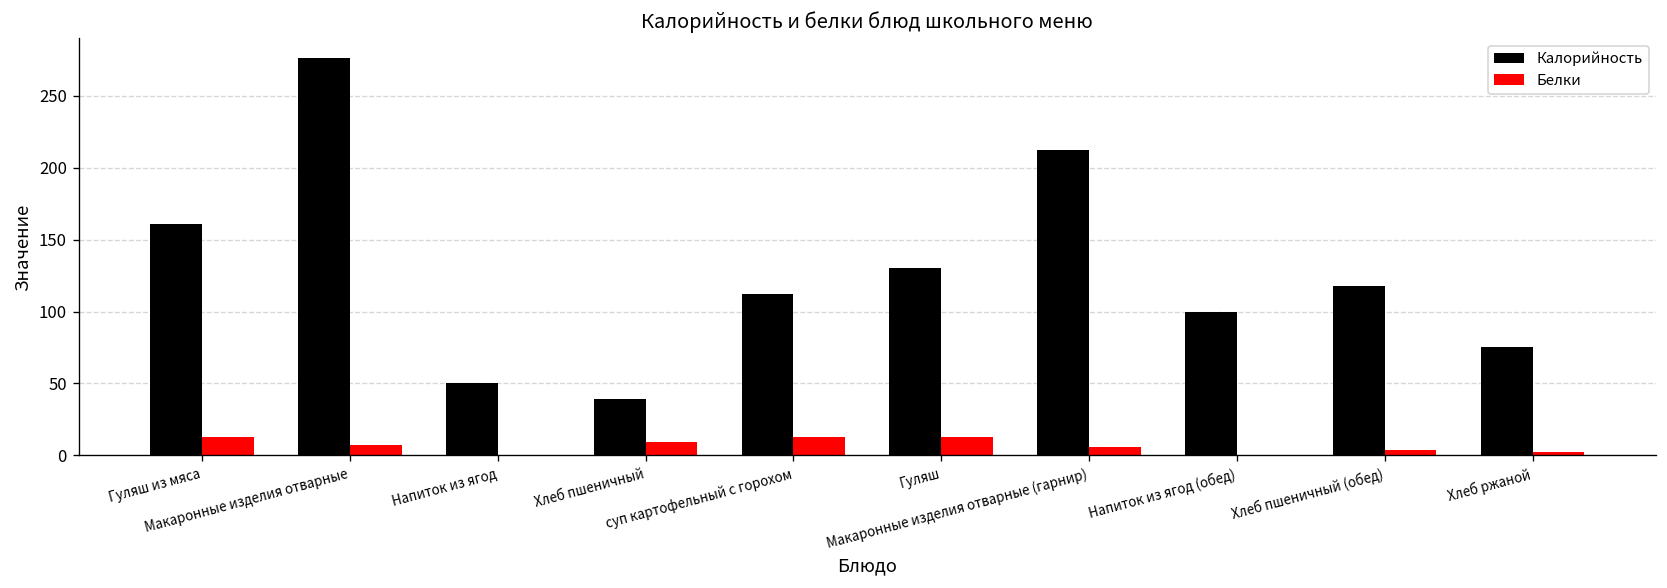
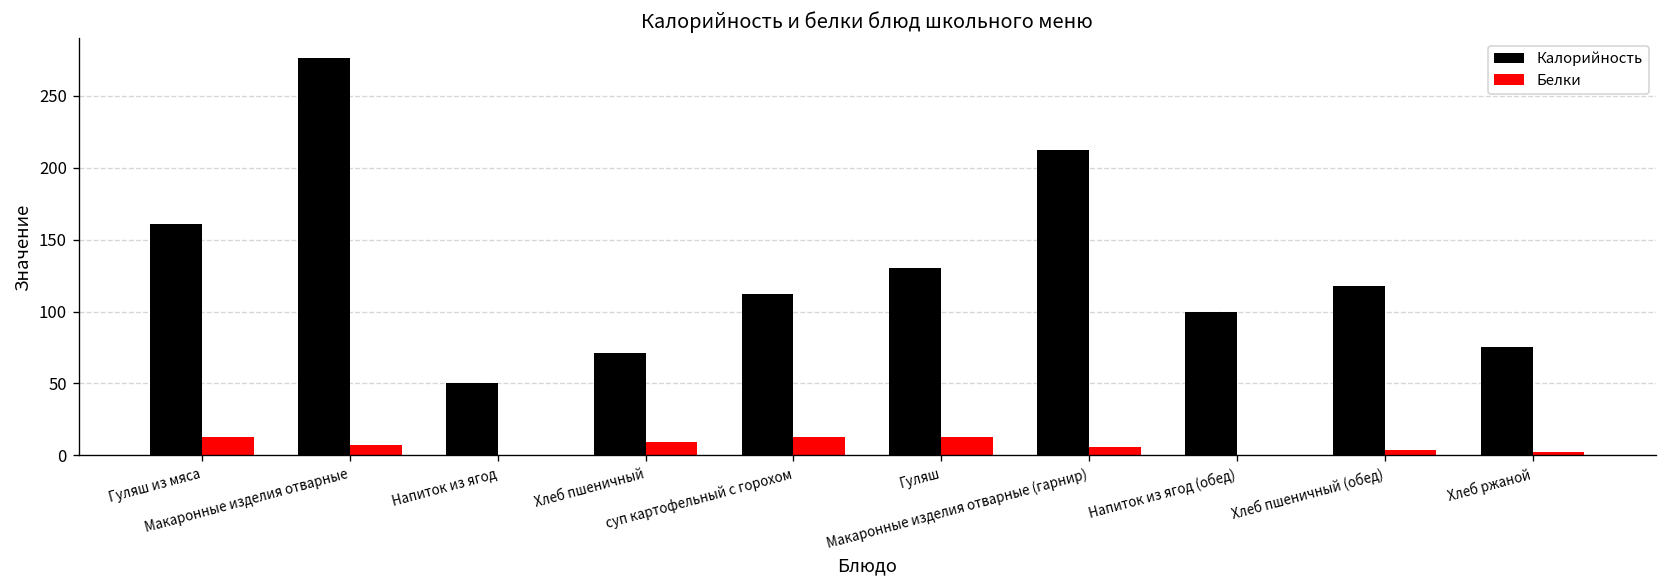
  {
    "Калорийность": {
      "Гуляш из мяса": 161,
      "Макаронные изделия отварные": 276,
      "Напиток из ягод": 50,
-     "Хлеб пшеничный": 39,
+     "Хлеб пшеничный": 71,
      "суп картофельный с горохом": 112,
      "Гуляш": 130,
      "Макаронные изделия отварные (гарнир)": 212,
      "Напиток из ягод (обед)": 100,
      "Хлеб пшеничный (обед)": 118,
      "Хлеб ржаной": 75
    },
    "Белки": {
      "Гуляш из мяса": 13,
      "Макаронные изделия отварные": 7,
      "Хлеб пшеничный": 10,
      "суп картофельный с горохом": 13,
      "Гуляш": 13,
      "Макаронные изделия отварные (гарнир)": 6,
      "Хлеб пшеничный (обед)": 4,
      "Хлеб ржаной": 2
    }
  }
